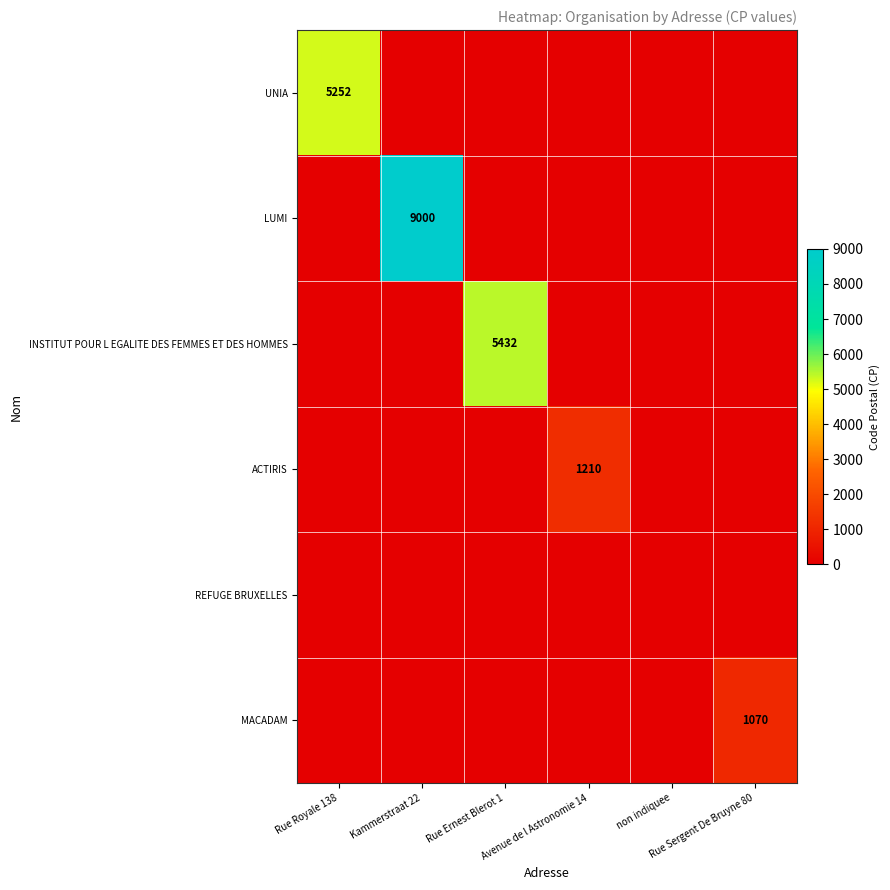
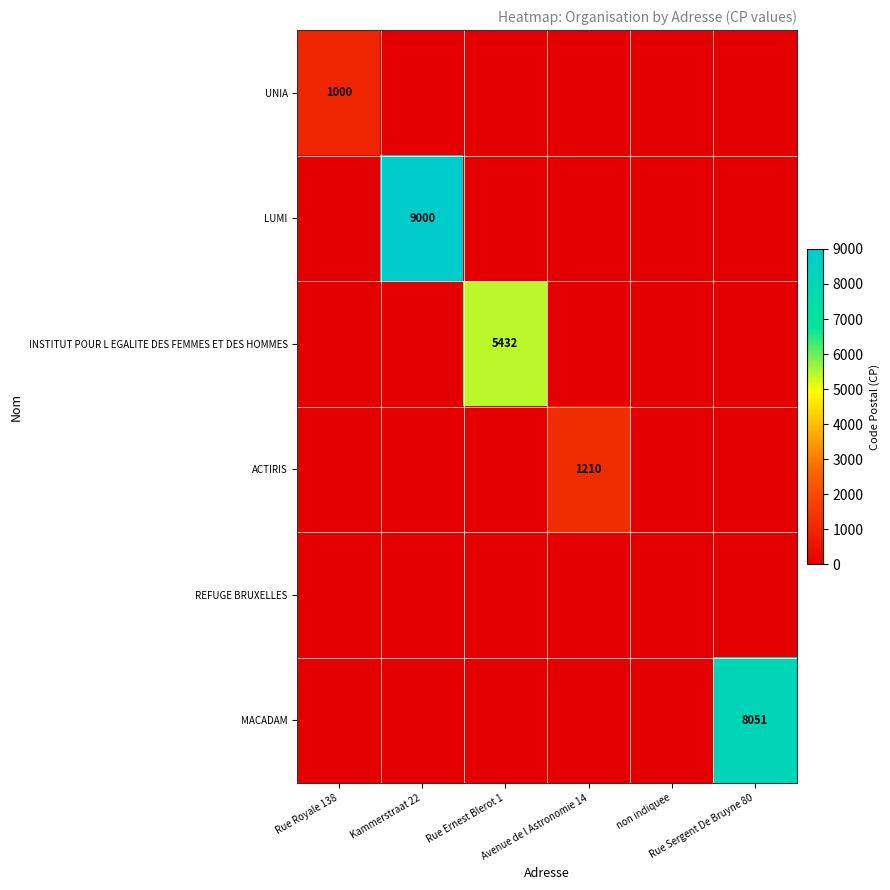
  {
    "UNIA": {
-     "Rue Royale 138": 5252
+     "Rue Royale 138": 1000
    },
    "LUMI": {
      "Kammerstraat 22": 9000
    },
    "INSTITUT POUR L EGALITE DES FEMMES ET DES HOMMES": {
      "Rue Ernest Blerot 1": 5432
    },
    "ACTIRIS": {
      "Avenue de l Astronomie 14": 1210
    },
    "MACADAM": {
-     "Rue Sergent De Bruyne 80": 1070
+     "Rue Sergent De Bruyne 80": 8051
    }
  }
